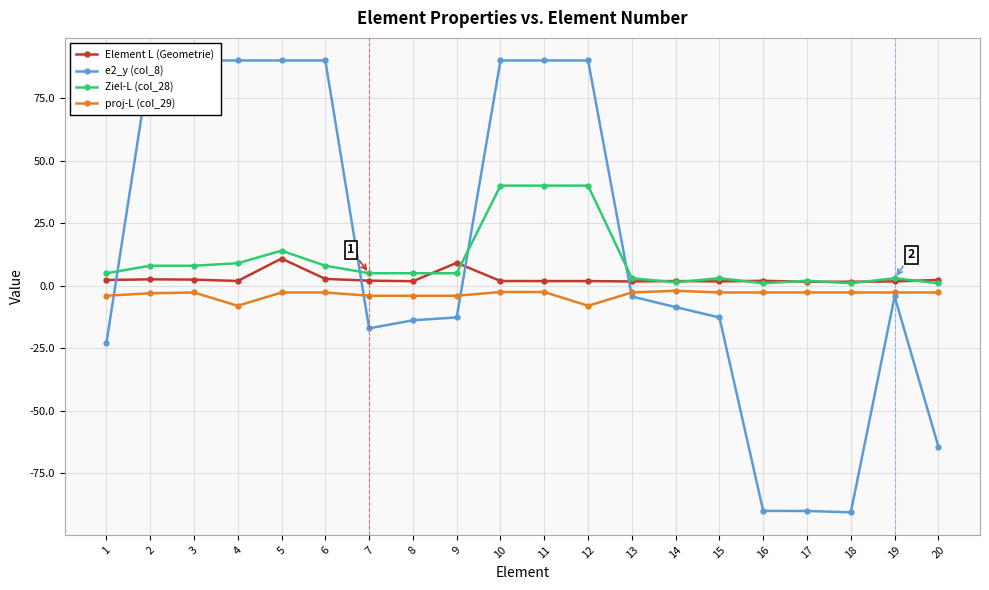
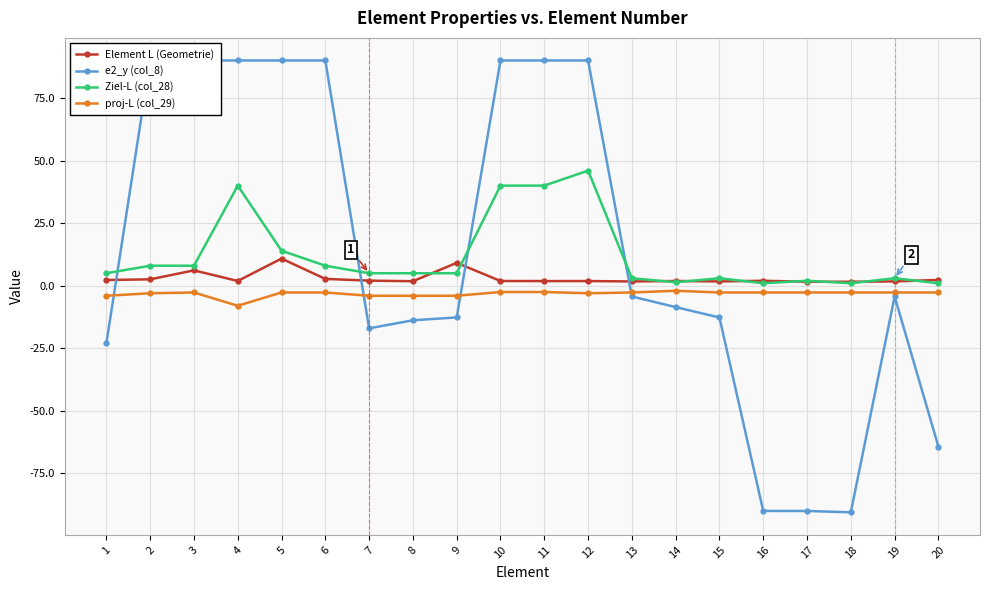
  {
    "Element L (Geometrie)": {
      "1": 2,
      "2": 3,
-     "3": 2,
+     "3": 6,
      "4": 2,
      "5": 11,
      "6": 3,
      "7": 2,
      "8": 2,
      "9": 9,
      "10": 2,
      "11": 2,
      "12": 2,
      "13": 2,
      "15": 2
    },
    "e2_y (col_8)": {
      "1": -23,
      "4": 90,
      "5": 90,
      "6": 90,
      "7": -17,
      "8": -14,
      "9": -13,
      "10": 90,
      "11": 90,
      "12": 90,
      "13": -4,
      "14": -9,
      "15": -13,
      "16": -90,
      "17": -90,
      "18": -91,
      "19": -4,
      "20": -64
    },
    "Ziel-L (col_28)": {
      "1": 5,
      "2": 8,
      "3": 8,
-     "4": 9,
+     "4": 40,
      "5": 14,
      "6": 8,
      "8": 5,
      "9": 5,
      "10": 40,
      "11": 40,
-     "12": 40,
+     "12": 46,
      "13": 3,
      "15": 3,
      "20": 1
    },
    "proj-L (col_29)": {
      "1": -4,
      "2": -3,
      "3": -3,
      "4": -8,
      "5": -3,
      "6": -3,
      "7": -4,
      "8": -4,
      "9": -4,
      "10": -3,
      "11": -3,
-     "12": -8,
+     "12": -3,
      "13": -3,
      "14": -2,
      "15": -3,
      "16": -3,
      "17": -3,
      "18": -3,
      "19": -3,
      "20": -3
    }
  }
